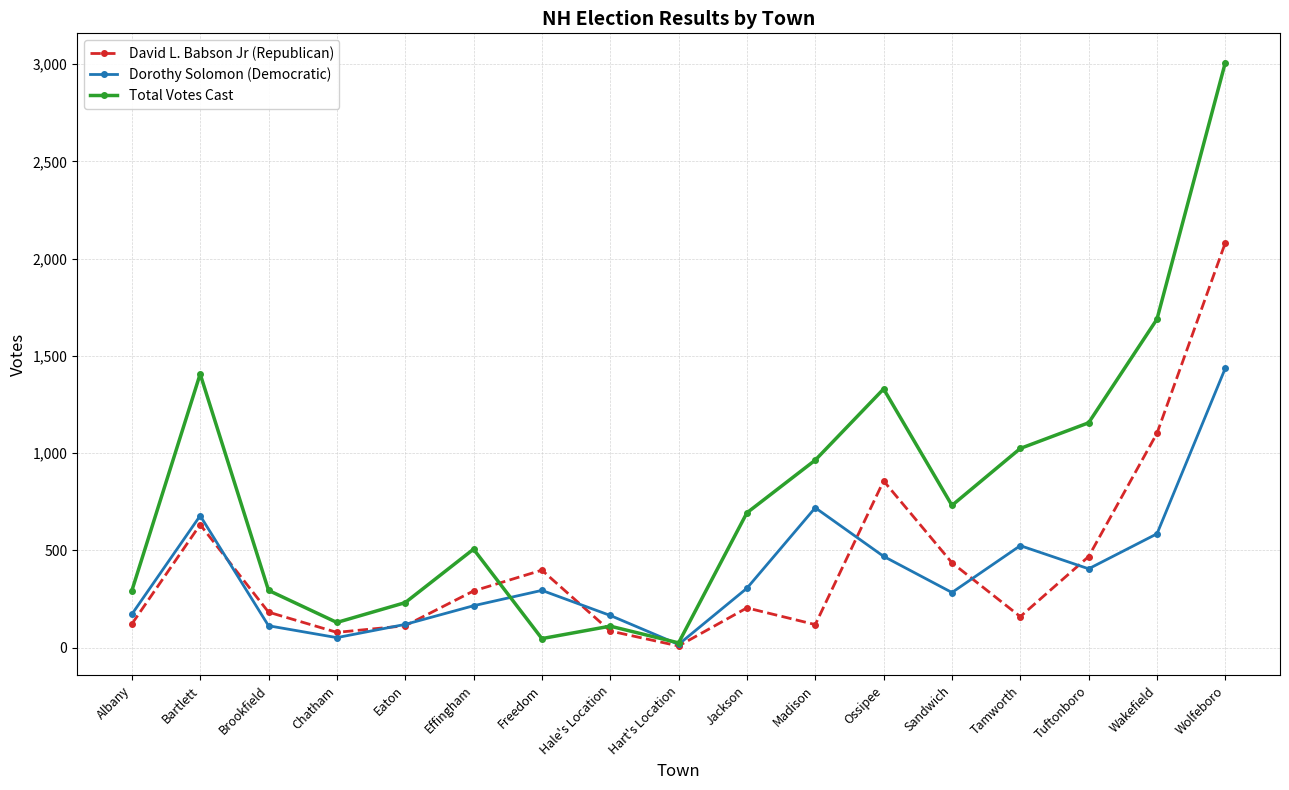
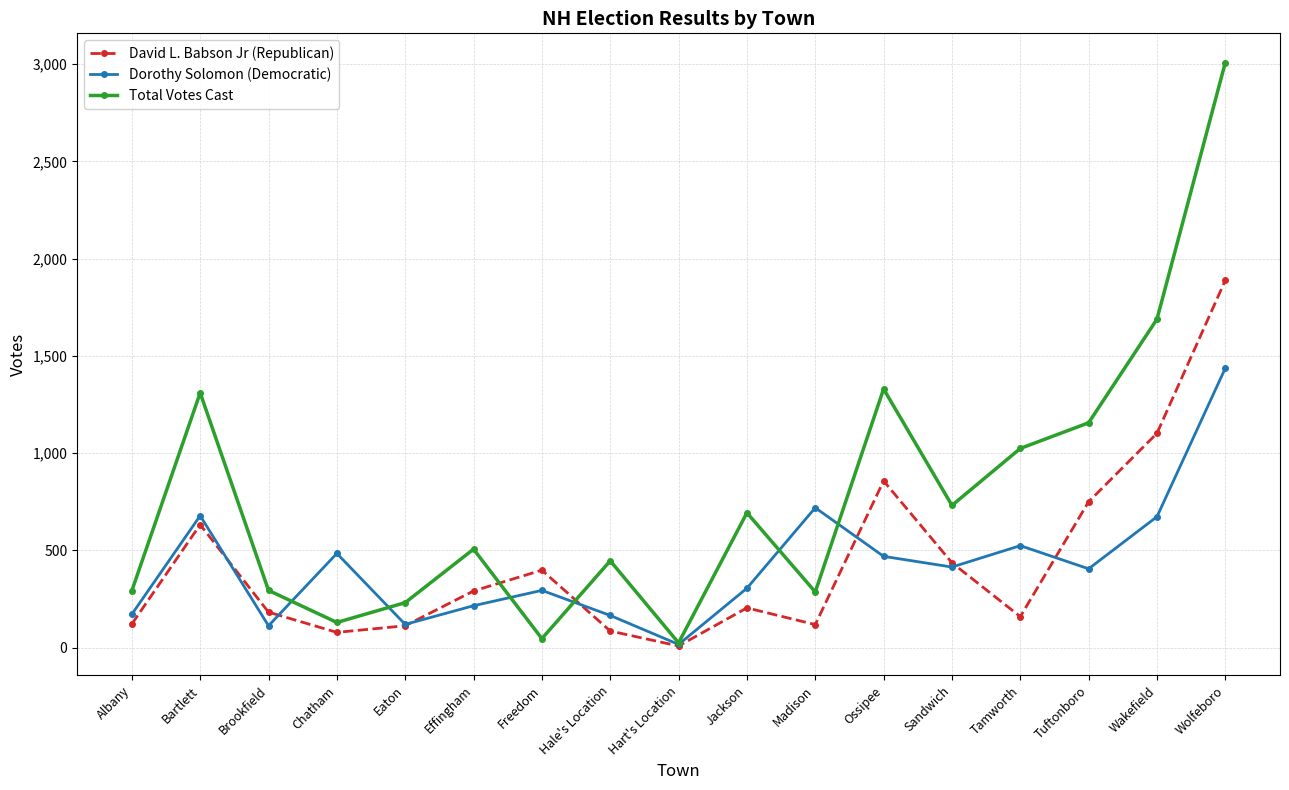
  {
    "David L. Babson Jr (Republican)": {
      "Albany": "120",
      "Bartlett": "630",
      "Brookfield": "180",
      "Chatham": "80",
      "Effingham": "290",
      "Freedom": "400",
      "Hale's Location": "90",
      "Jackson": "200",
      "Madison": "120",
      "Ossipee": "860",
      "Sandwich": "440",
      "Tamworth": "160",
-     "Tuftonboro": "470",
+     "Tuftonboro": "750",
      "Wakefield": "1,100",
-     "Wolfeboro": "2,080"
+     "Wolfeboro": "1,890"
    },
    "Dorothy Solomon (Democratic)": {
      "Albany": "170",
      "Bartlett": "680",
      "Brookfield": "110",
-     "Chatham": "50",
+     "Chatham": "480",
      "Effingham": "220",
      "Freedom": "290",
      "Hale's Location": "170",
      "Jackson": "310",
      "Madison": "720",
      "Ossipee": "470",
-     "Sandwich": "280",
+     "Sandwich": "410",
      "Tamworth": "520",
      "Tuftonboro": "410",
-     "Wakefield": "590",
+     "Wakefield": "670",
      "Wolfeboro": "1,440"
    },
    "Total Votes Cast": {
      "Albany": "290",
-     "Bartlett": "1,410",
+     "Bartlett": "1,310",
      "Brookfield": "290",
      "Chatham": "130",
      "Eaton": "230",
      "Effingham": "510",
      "Freedom": "50",
-     "Hale's Location": "110",
+     "Hale's Location": "450",
      "Jackson": "690",
-     "Madison": "960",
+     "Madison": "290",
      "Ossipee": "1,330",
      "Sandwich": "730",
      "Tamworth": "1,020",
      "Tuftonboro": "1,160",
      "Wakefield": "1,690",
      "Wolfeboro": "3,010"
    }
  }
